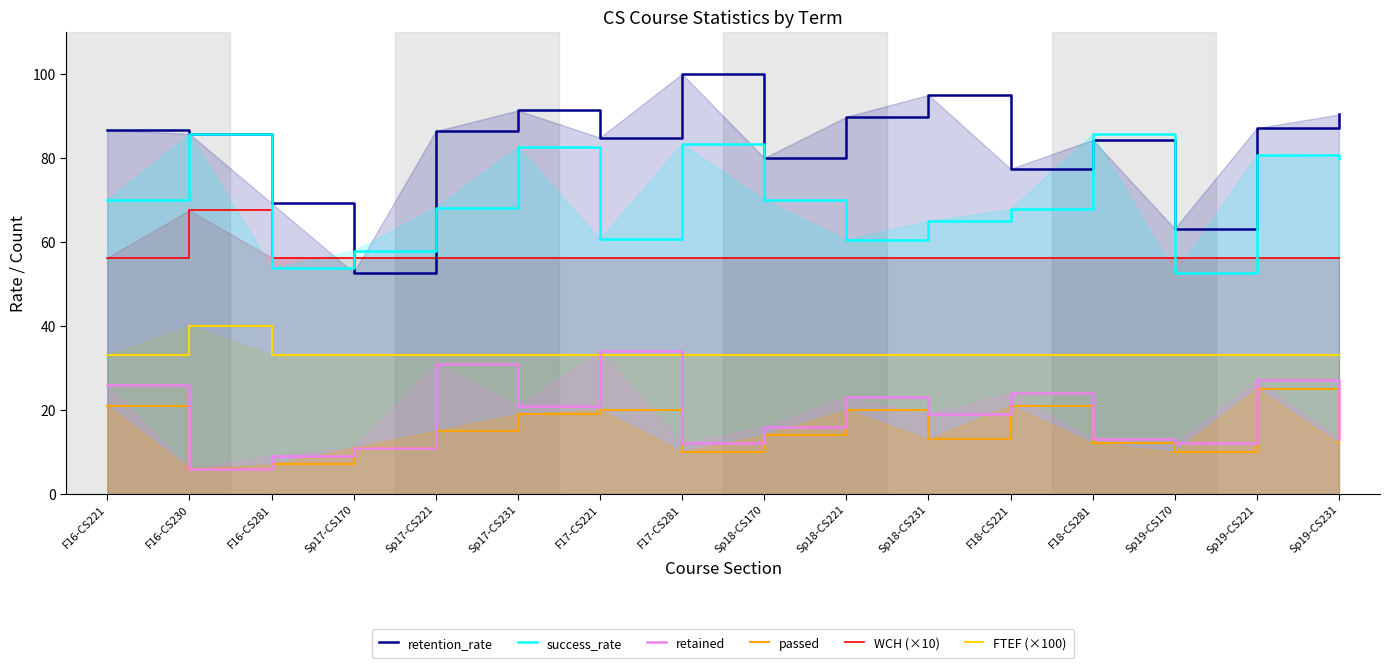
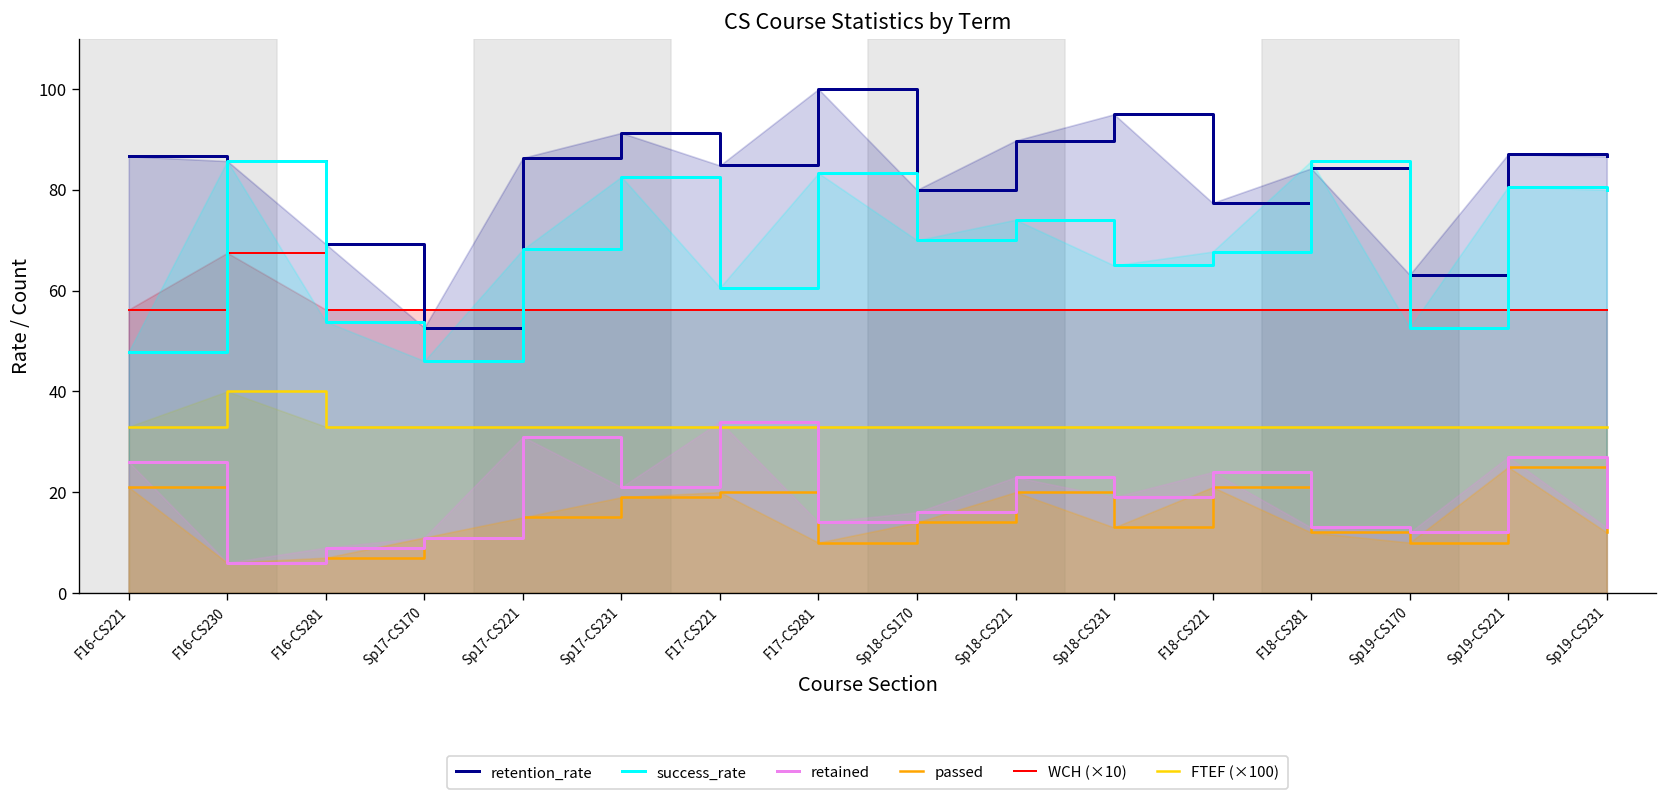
  {
    "retention_rate": {
      "F16-CS221": 87,
      "F16-CS281": 69,
      "Sp17-CS170": 53,
      "Sp17-CS221": 86,
      "Sp17-CS231": 91,
      "F17-CS221": 85,
      "F17-CS281": 100,
      "Sp18-CS170": 80,
      "Sp18-CS221": 90,
      "Sp18-CS231": 95,
      "F18-CS221": 77,
      "F18-CS281": 84,
      "Sp19-CS170": 63,
      "Sp19-CS221": 87,
-     "Sp19-CS231": 90
+     "Sp19-CS231": 87
    },
    "success_rate": {
-     "F16-CS221": 70,
+     "F16-CS221": 48,
      "F16-CS281": 54,
-     "Sp17-CS170": 58,
+     "Sp17-CS170": 46,
      "Sp17-CS221": 68,
      "Sp17-CS231": 83,
      "F17-CS221": 61,
      "F17-CS281": 83,
      "Sp18-CS170": 70,
-     "Sp18-CS221": 61,
+     "Sp18-CS221": 74,
      "Sp18-CS231": 65,
      "F18-CS221": 68,
      "F18-CS281": 86,
      "Sp19-CS170": 53,
      "Sp19-CS221": 81,
      "Sp19-CS231": 80
    },
    "retained": {
      "F16-CS221": 26,
      "F16-CS281": 9,
      "Sp17-CS221": 31,
      "Sp17-CS231": 21,
      "F17-CS221": 34,
-     "F17-CS281": 12,
+     "F17-CS281": 14,
      "Sp18-CS170": 16,
      "Sp18-CS221": 23,
      "Sp18-CS231": 19,
      "F18-CS221": 24,
      "F18-CS281": 13,
      "Sp19-CS170": 12,
      "Sp19-CS221": 27,
      "Sp19-CS231": 13
    },
    "WCH (×10)": {
      "F16-CS221": 56,
      "F16-CS230": 68,
      "F16-CS281": 56,
      "Sp17-CS170": 56,
      "Sp17-CS221": 56,
      "Sp17-CS231": 56,
      "F17-CS221": 56,
      "F17-CS281": 56,
      "Sp18-CS170": 56,
      "Sp18-CS221": 56,
      "Sp18-CS231": 56,
      "F18-CS221": 56,
      "F18-CS281": 56,
      "Sp19-CS170": 56,
      "Sp19-CS221": 56,
      "Sp19-CS231": 56
    }
  }
